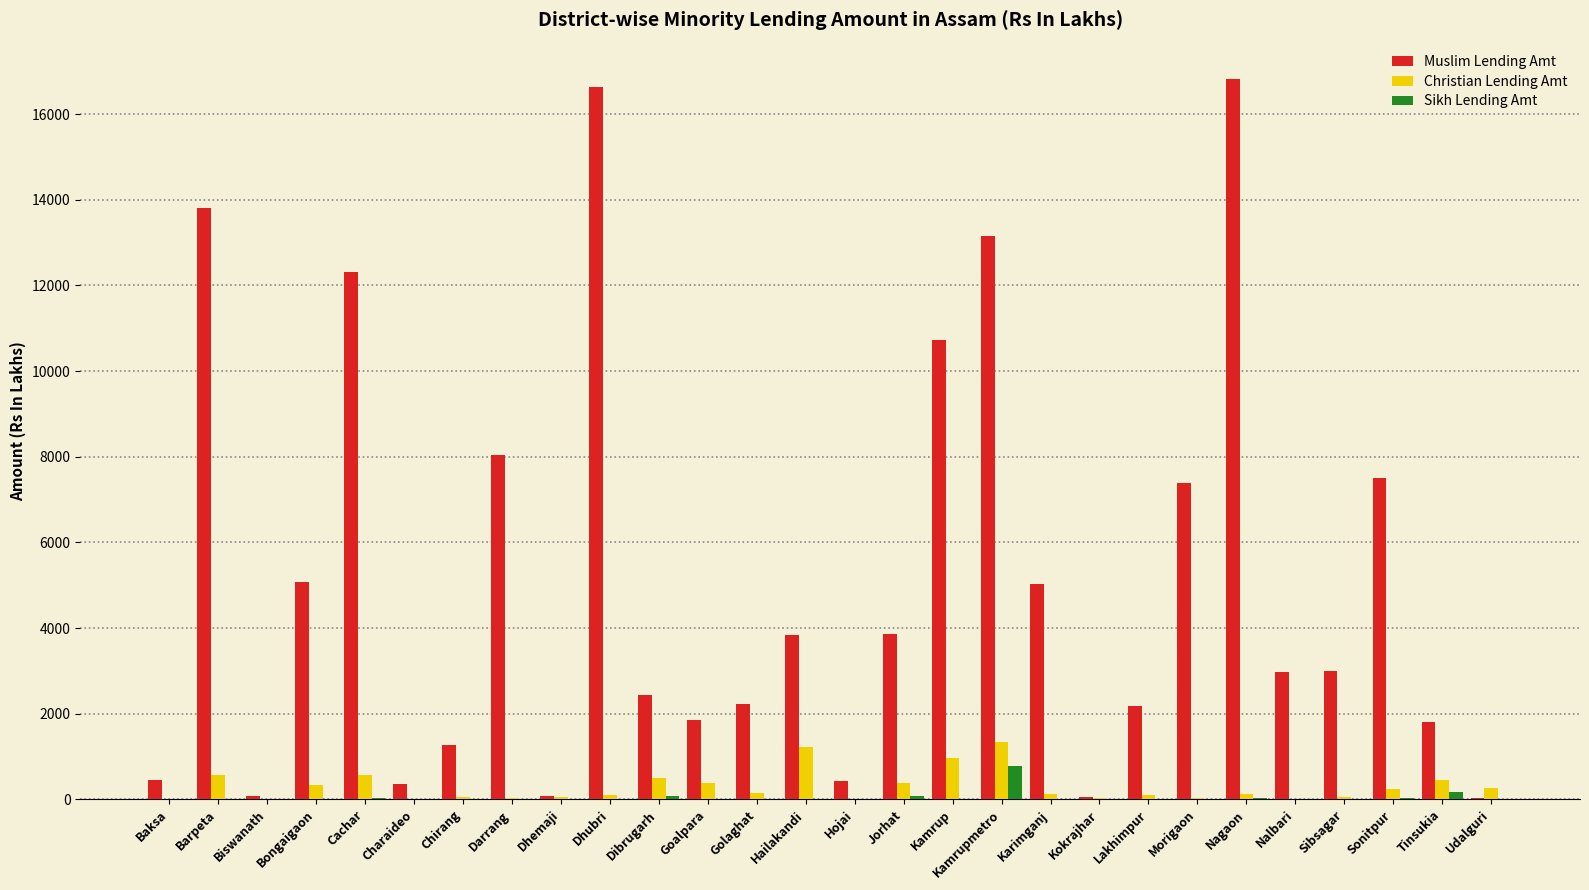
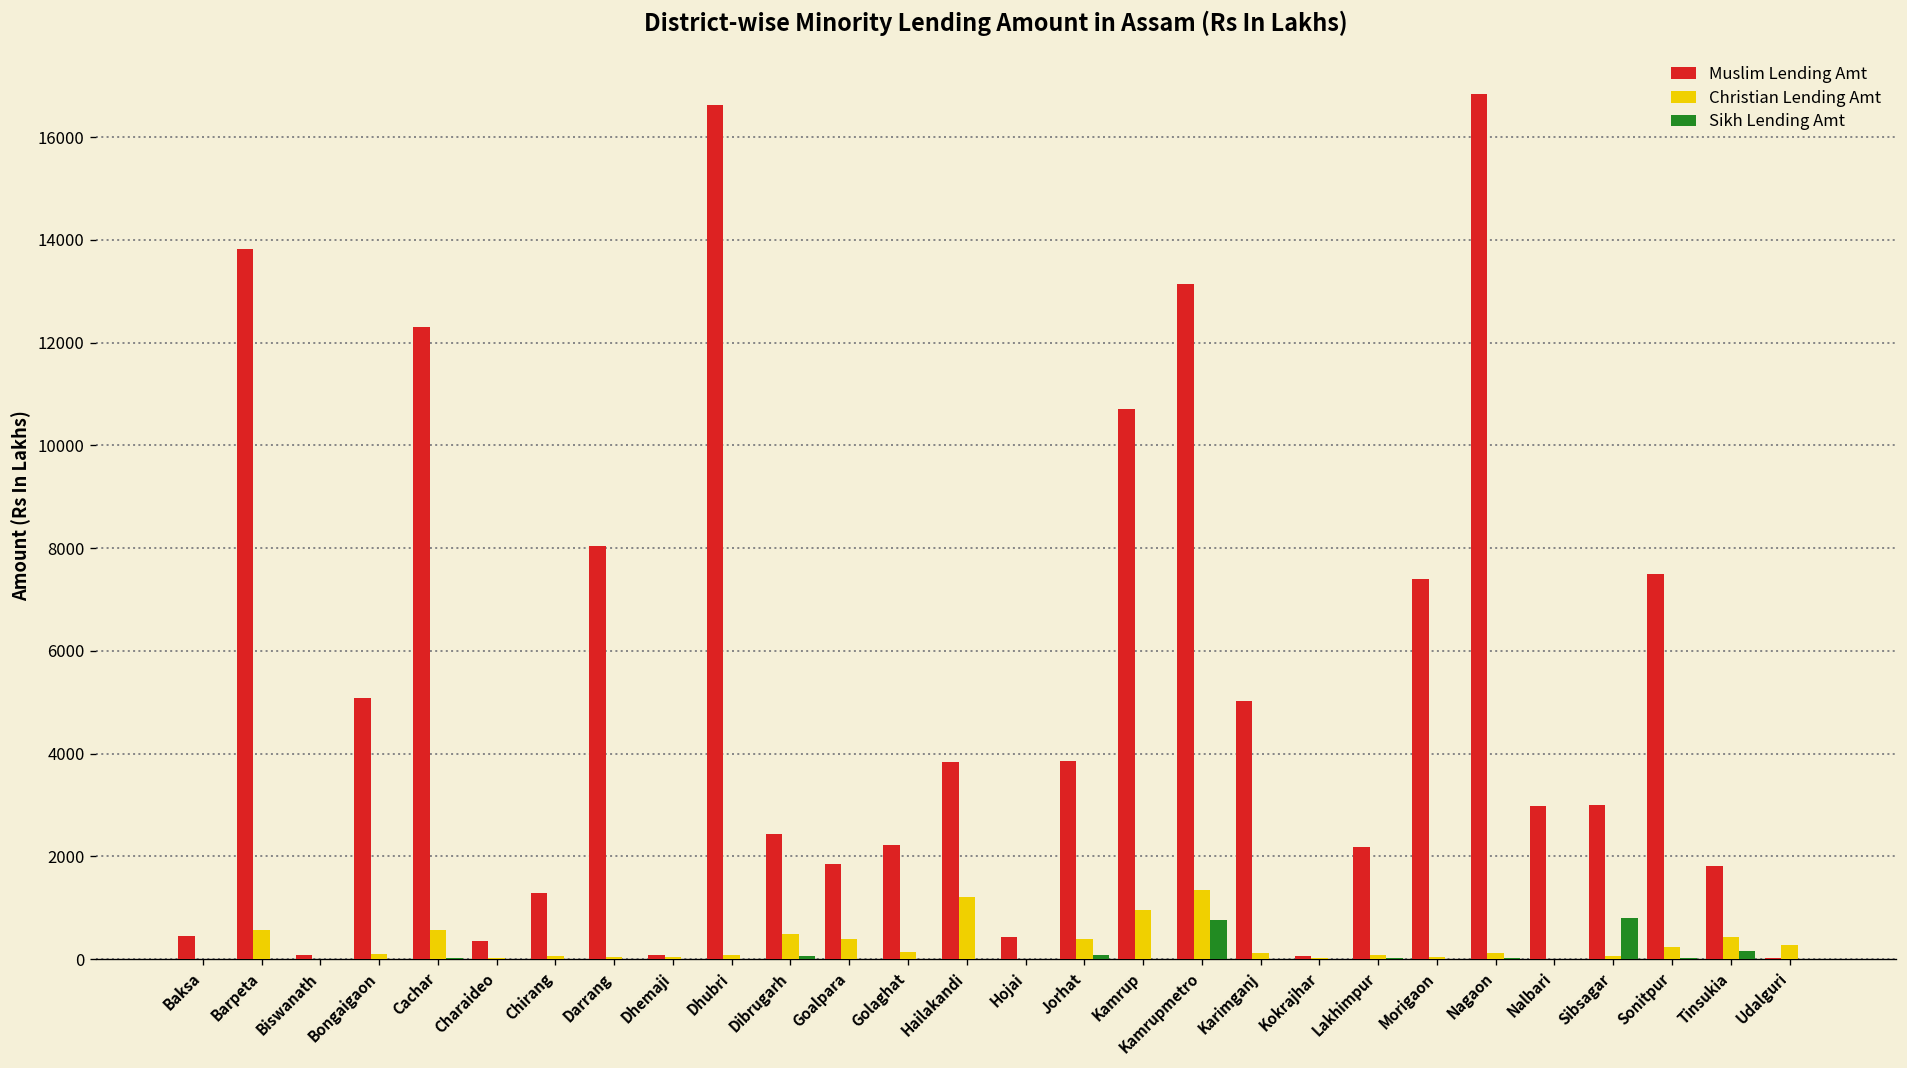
  {
    "Muslim Lending Amt": {
      "Baksa": 400,
      "Barpeta": 13800,
      "Biswanath": 100,
      "Bongaigaon": 5100,
      "Cachar": 12300,
      "Charaideo": 400,
      "Chirang": 1300,
      "Darrang": 8000,
      "Dhemaji": 100,
      "Dhubri": 16600,
      "Dibrugarh": 2400,
      "Goalpara": 1800,
      "Golaghat": 2200,
      "Hailakandi": 3800,
      "Hojai": 400,
      "Jorhat": 3900,
      "Kamrup": 10700,
      "Kamrupmetro": 13100,
      "Karimganj": 5000,
      "Kokrajhar": 100,
      "Lakhimpur": 2200,
      "Morigaon": 7400,
      "Nagaon": 16800,
      "Nalbari": 3000,
      "Sibsagar": 3000,
      "Sonitpur": 7500,
      "Tinsukia": 1800
    },
    "Christian Lending Amt": {
      "Barpeta": 600,
-     "Bongaigaon": 300,
+     "Bongaigaon": 100,
      "Cachar": 600,
      "Dhubri": 100,
      "Dibrugarh": 500,
      "Goalpara": 400,
      "Golaghat": 100,
      "Hailakandi": 1200,
      "Jorhat": 400,
      "Kamrup": 1000,
      "Kamrupmetro": 1300,
      "Karimganj": 100,
      "Lakhimpur": 100,
      "Nagaon": 100,
      "Sibsagar": 100,
      "Sonitpur": 200,
      "Tinsukia": 400,
      "Udalguri": 300
    },
    "Sikh Lending Amt": {
      "Baksa": 0,
      "Charaideo": 0,
      "Chirang": 0,
      "Dibrugarh": 100,
      "Goalpara": 0,
      "Hailakandi": 0,
      "Jorhat": 100,
      "Kamrupmetro": 800,
      "Kokrajhar": 0,
      "Nalbari": 0,
-     "Sibsagar": 0,
+     "Sibsagar": 800,
      "Tinsukia": 200,
      "Udalguri": 0
    }
  }
